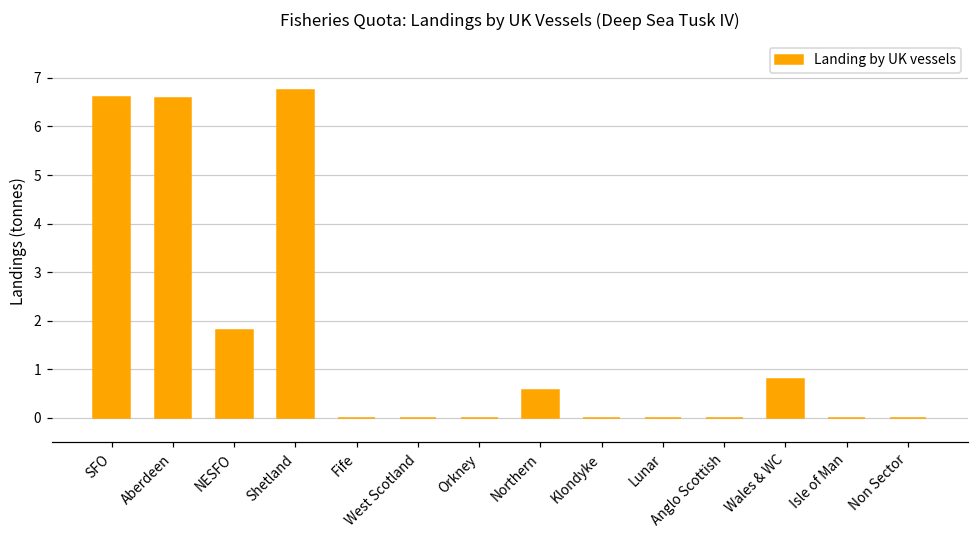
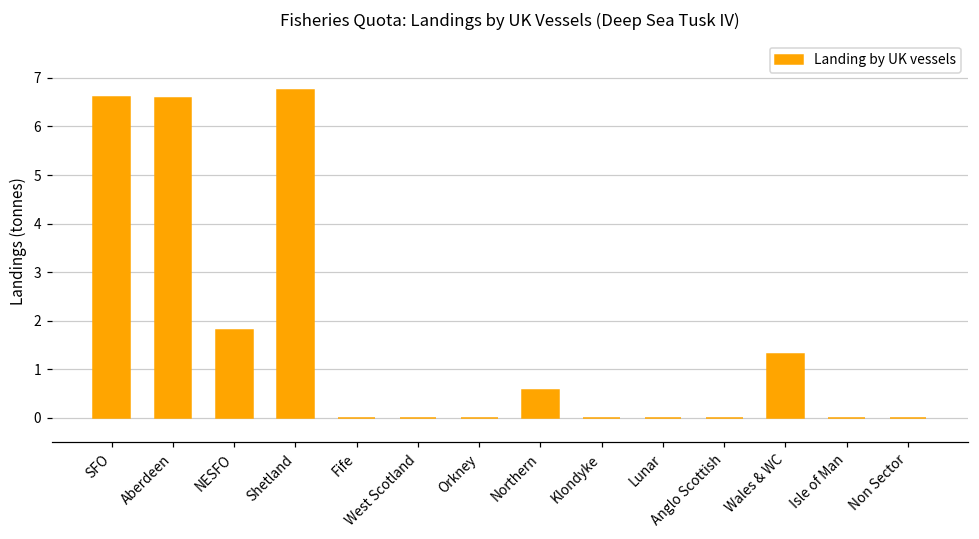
  {
    "SFO": 6.6,
    "Aberdeen": 6.6,
    "NESFO": 1.8,
    "Shetland": 6.8,
    "Fife": 0.0,
    "West Scotland": 0.0,
    "Orkney": 0.0,
    "Northern": 0.6,
    "Klondyke": 0.0,
    "Lunar": 0.0,
    "Anglo Scottish": 0.0,
-   "Wales & WC": 0.8,
+   "Wales & WC": 1.3,
    "Isle of Man": 0.0,
    "Non Sector": 0.0
  }
